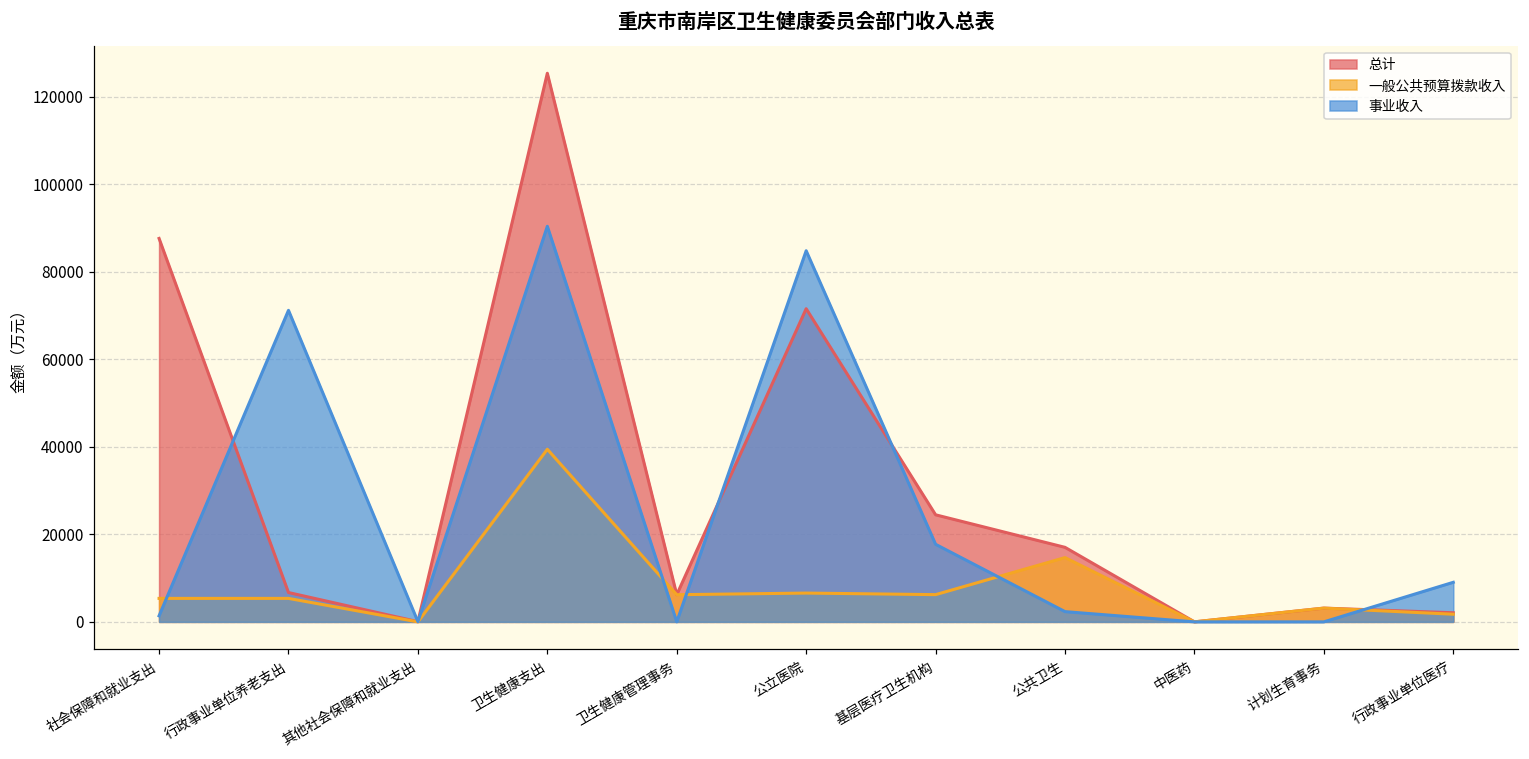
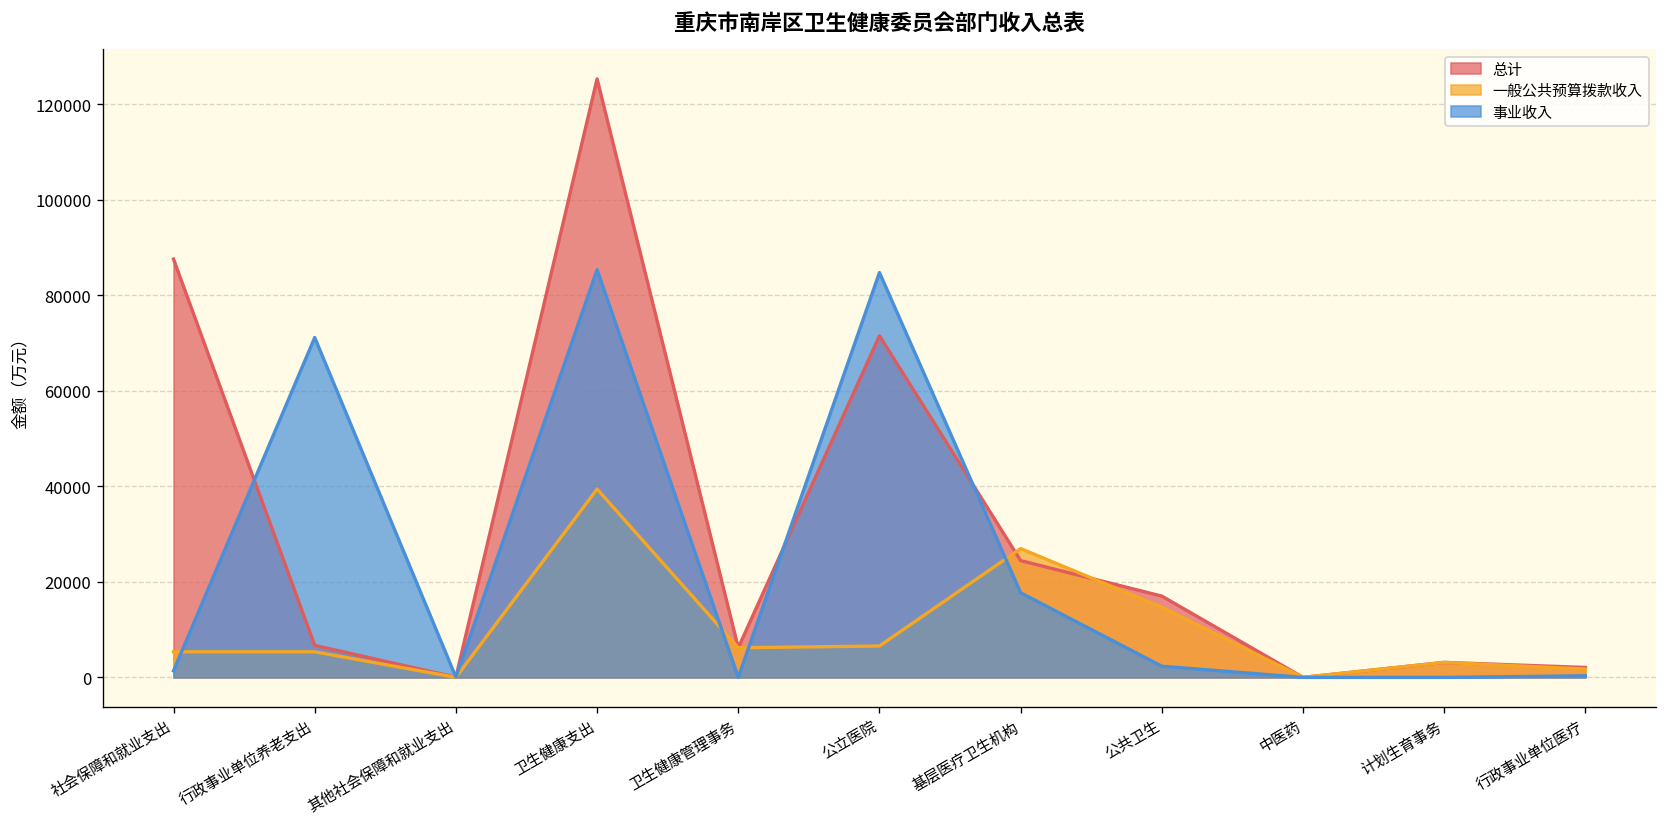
  {
    "总计": {
      "社会保障和就业支出": 88000,
      "行政事业单位养老支出": 7000,
      "卫生健康支出": 125000,
      "公立医院": 72000,
      "基层医疗卫生机构": 24000,
      "公共卫生": 17000
    },
    "一般公共预算拨款收入": {
      "社会保障和就业支出": 5000,
      "行政事业单位养老支出": 5000,
      "卫生健康支出": 39000,
      "公立医院": 7000,
-     "基层医疗卫生机构": 6000,
+     "基层医疗卫生机构": 27000,
      "公共卫生": 15000
    },
    "事业收入": {
      "社会保障和就业支出": 1000,
      "行政事业单位养老支出": 71000,
-     "卫生健康支出": 90000,
+     "卫生健康支出": 85000,
      "卫生健康管理事务": 0,
      "公立医院": 85000,
      "基层医疗卫生机构": 18000,
      "公共卫生": 2000,
      "计划生育事务": 0,
-     "行政事业单位医疗": 9000
+     "行政事业单位医疗": 0
    }
  }
